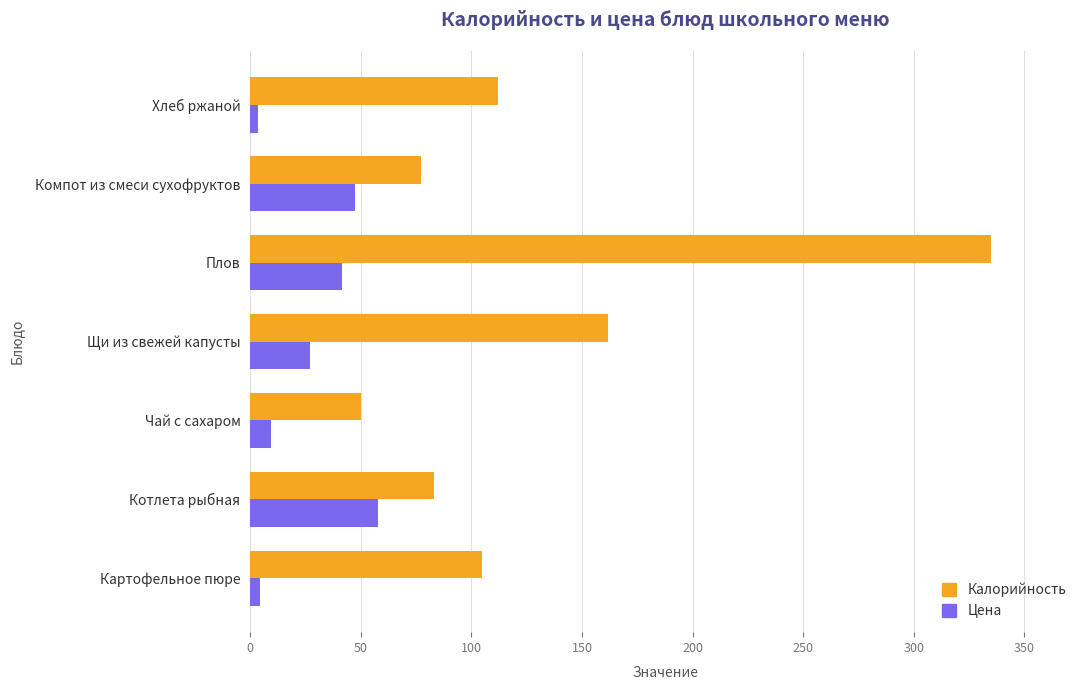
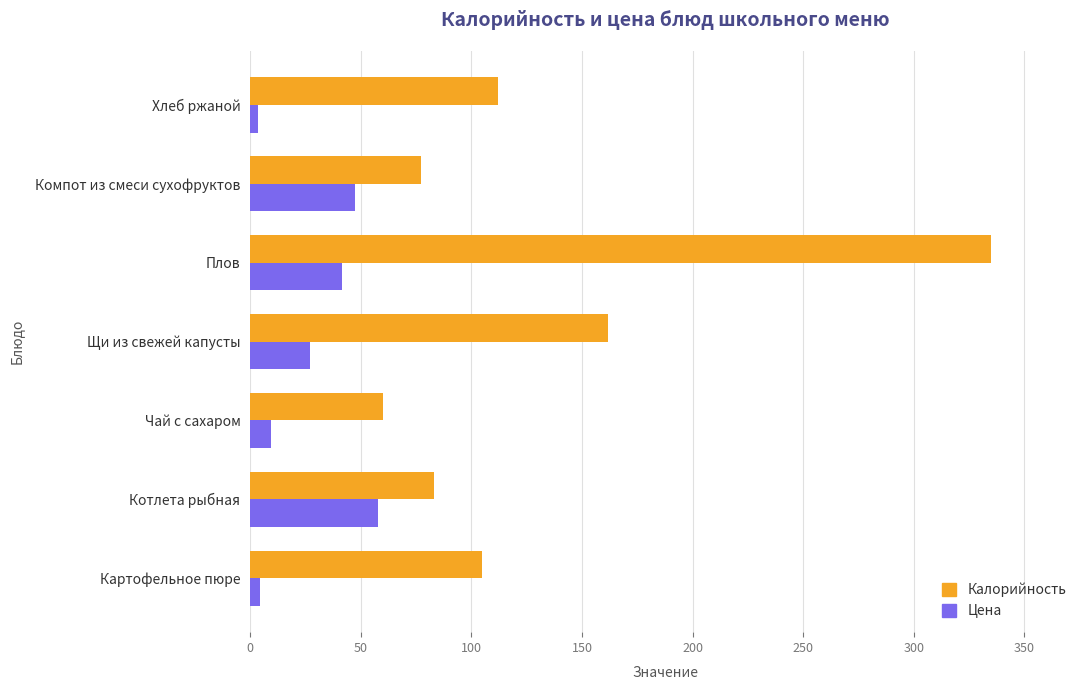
  {
    "Калорийность": {
      "Хлеб ржаной": 112,
      "Компот из смеси сухофруктов": 77,
      "Плов": 335,
      "Щи из свежей капусты": 162,
-     "Чай с сахаром": 50,
+     "Чай с сахаром": 60,
      "Котлета рыбная": 83,
      "Картофельное пюре": 105
    },
    "Цена": {
      "Хлеб ржаной": 4,
      "Компот из смеси сухофруктов": 47,
      "Плов": 41,
      "Щи из свежей капусты": 27,
      "Чай с сахаром": 10,
      "Котлета рыбная": 58,
      "Картофельное пюре": 4
    }
  }
